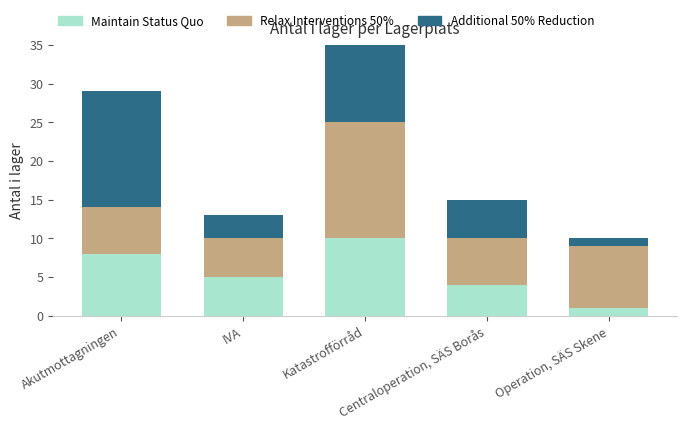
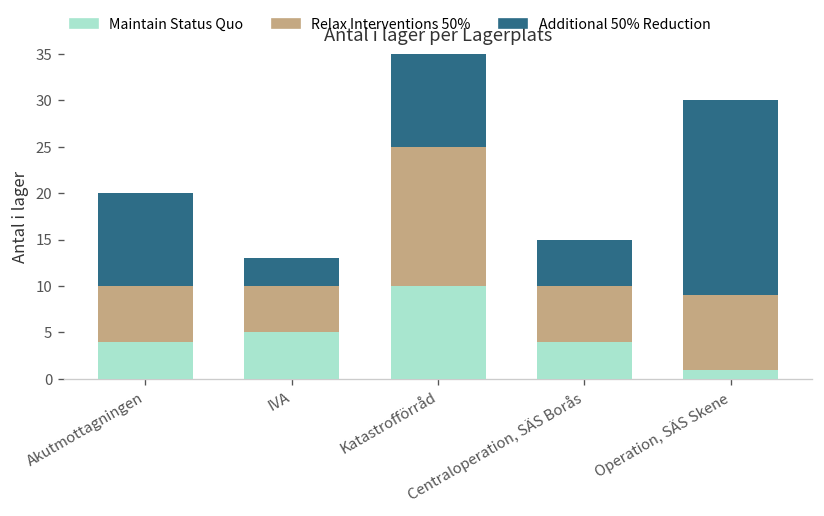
  {
    "Maintain Status Quo": {
-     "Akutmottagningen": 8,
+     "Akutmottagningen": 4,
      "IVA": 5,
      "Katastrofförråd": 10,
      "Centraloperation, SÄS Borås": 4,
      "Operation, SÄS Skene": 1
    },
    "Relax Interventions 50%": {
      "Akutmottagningen": 6,
      "IVA": 5,
      "Katastrofförråd": 15,
      "Centraloperation, SÄS Borås": 6,
      "Operation, SÄS Skene": 8
    },
    "Additional 50% Reduction": {
-     "Akutmottagningen": 15,
+     "Akutmottagningen": 10,
      "IVA": 3,
      "Katastrofförråd": 10,
      "Centraloperation, SÄS Borås": 5,
-     "Operation, SÄS Skene": 1
+     "Operation, SÄS Skene": 21
    }
  }
